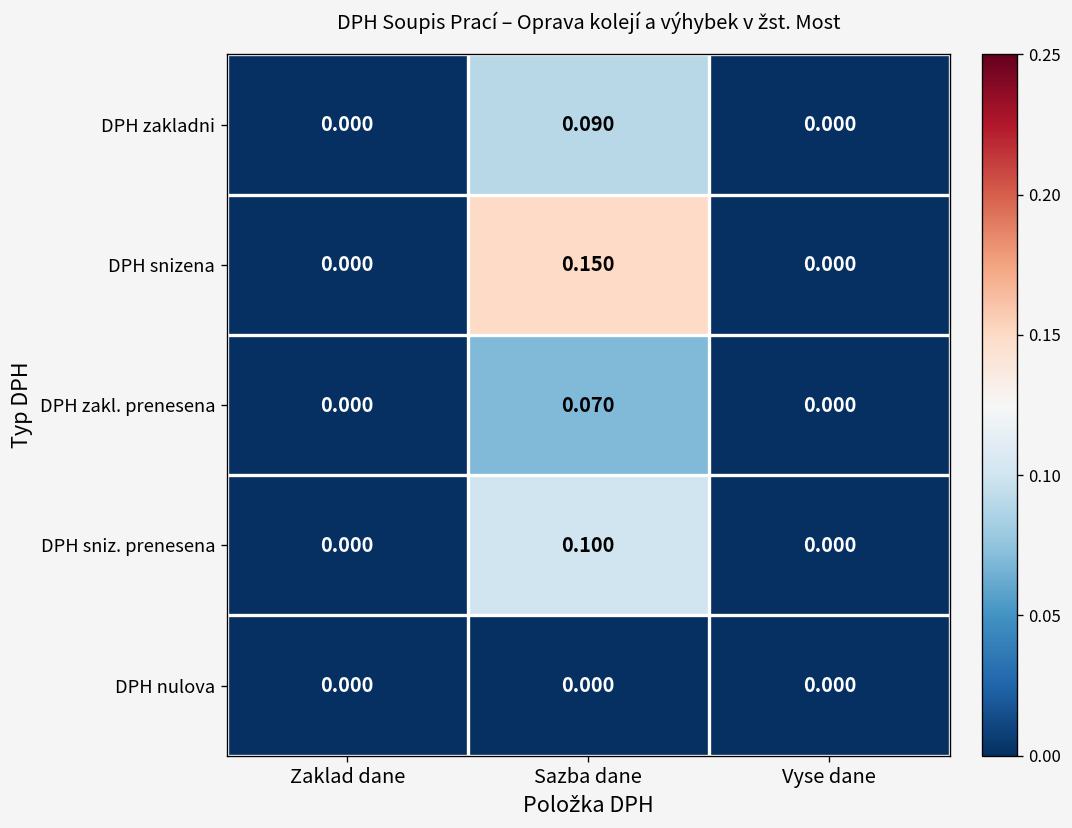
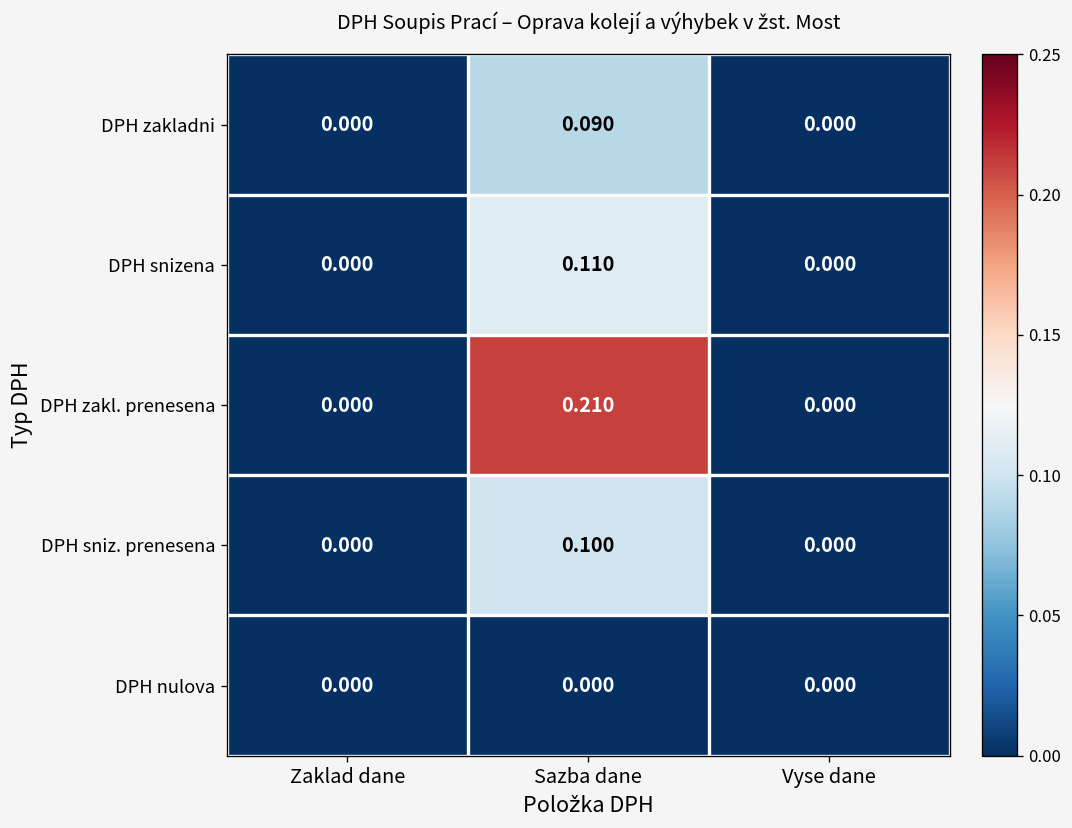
  {
    "DPH zakladni": {
      "Zaklad dane": 0.000,
      "Sazba dane": 0.090,
      "Vyse dane": 0.000
    },
    "DPH snizena": {
      "Zaklad dane": 0.000,
-     "Sazba dane": 0.150,
+     "Sazba dane": 0.110,
      "Vyse dane": 0.000
    },
    "DPH zakl. prenesena": {
      "Zaklad dane": 0.000,
-     "Sazba dane": 0.070,
+     "Sazba dane": 0.210,
      "Vyse dane": 0.000
    },
    "DPH sniz. prenesena": {
      "Zaklad dane": 0.000,
      "Sazba dane": 0.100,
      "Vyse dane": 0.000
    },
    "DPH nulova": {
      "Zaklad dane": 0.000,
      "Sazba dane": 0.000,
      "Vyse dane": 0.000
    }
  }
